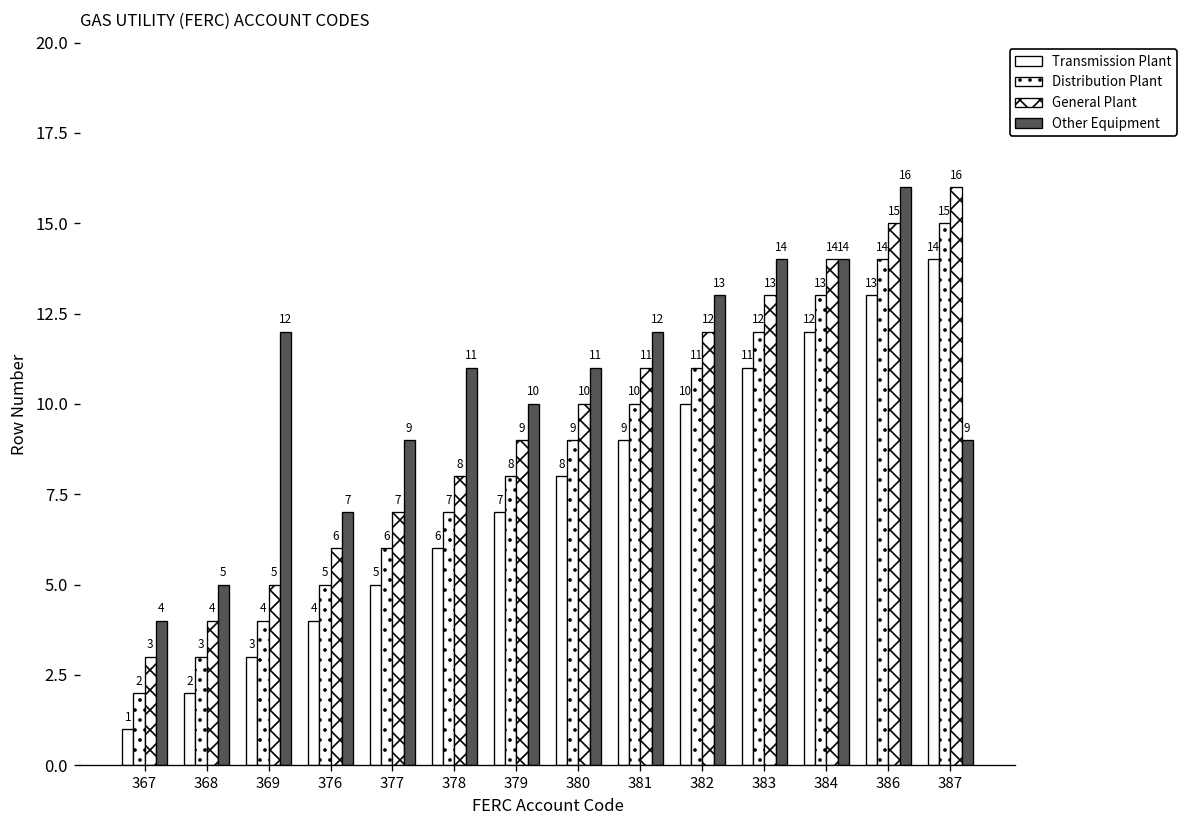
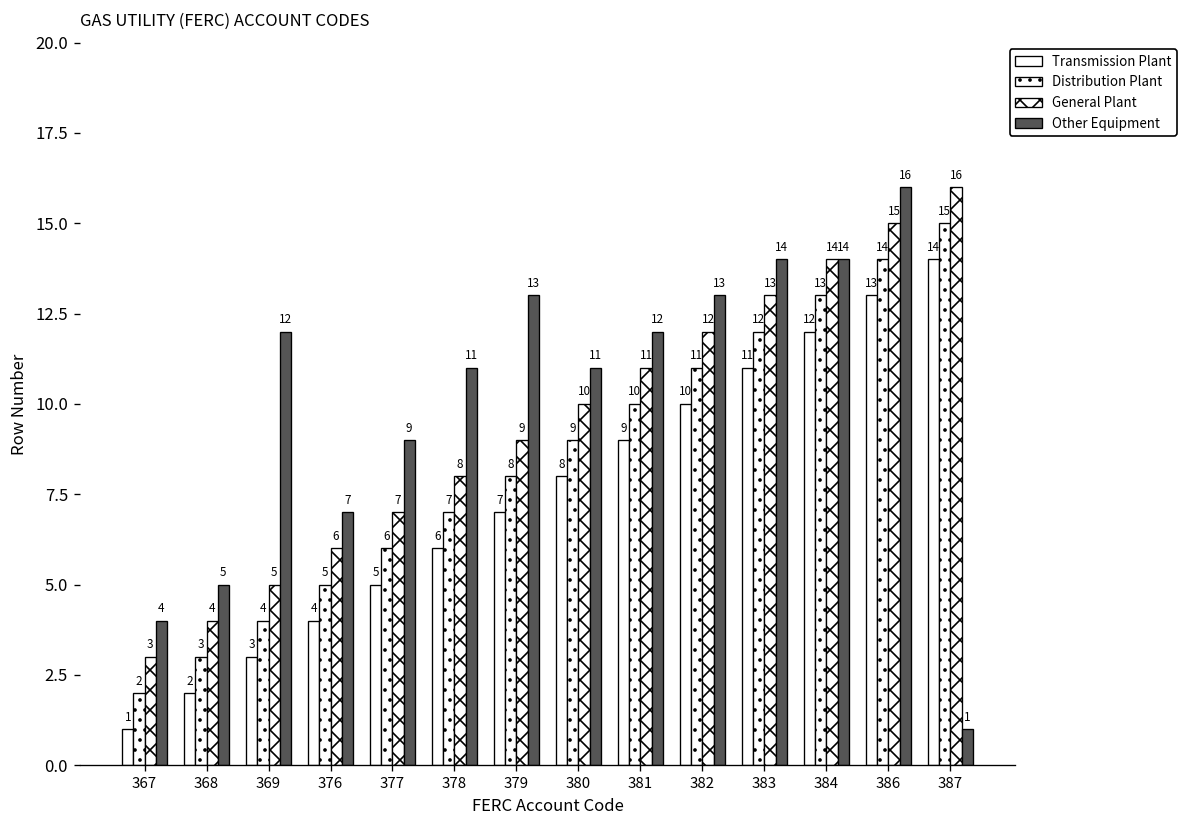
  {
    "Other Equipment": {
      "367": 4,
      "368": 5,
      "369": 12,
      "376": 7,
      "377": 9,
      "378": 11,
-     "379": 10,
+     "379": 13,
      "380": 11,
      "381": 12,
      "382": 13,
      "383": 14,
      "386": 16,
-     "387": 9
+     "387": 1
    }
  }
